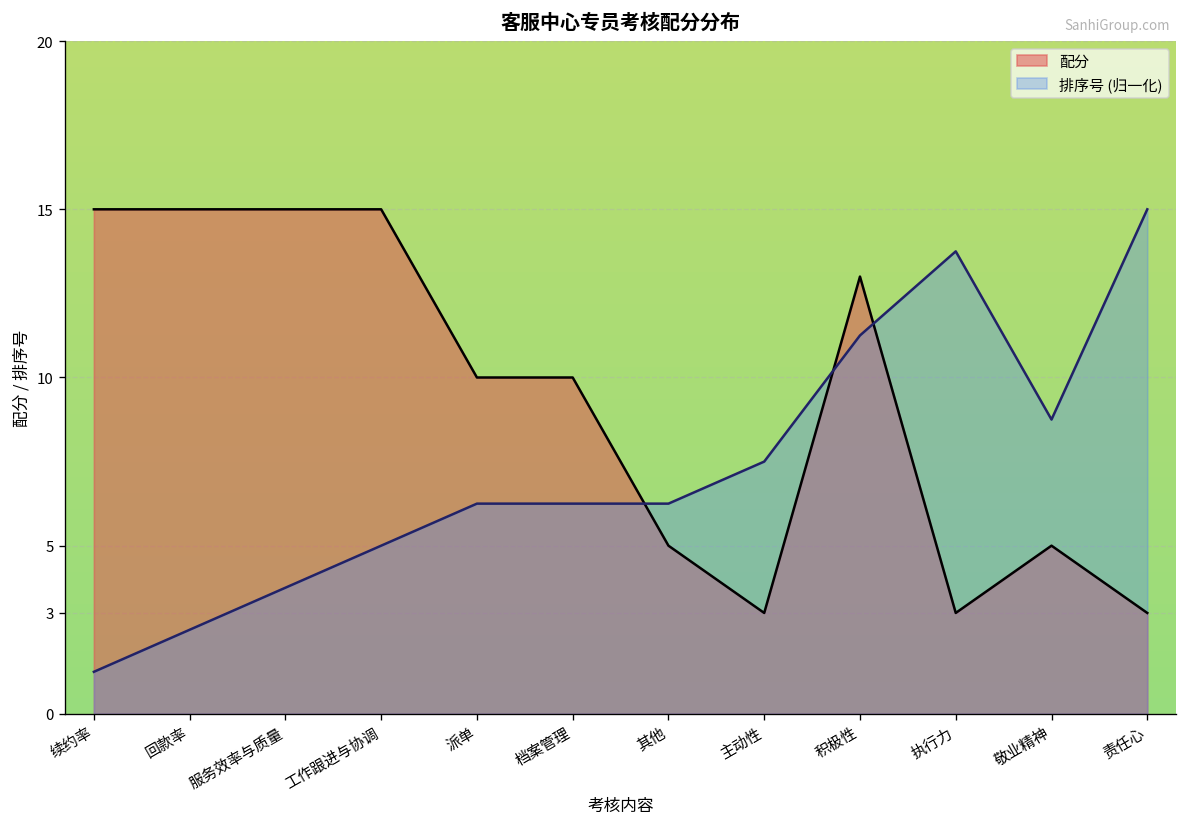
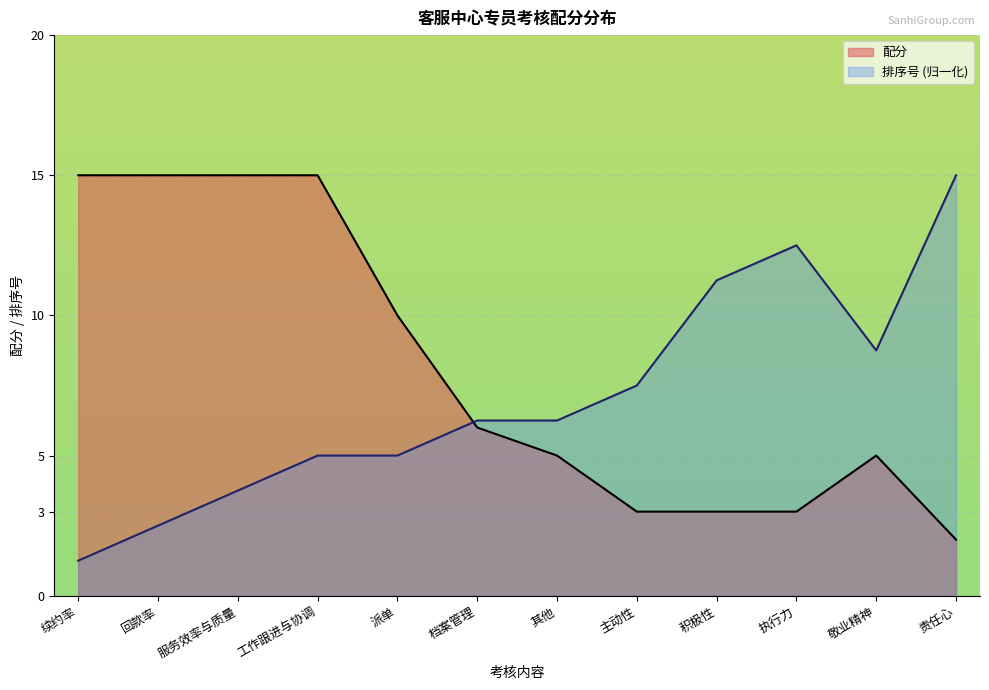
  {
    "配分": {
      "续约率": 15,
      "回款率": 15,
      "服务效率与质量": 15,
      "工作跟进与协调": 15,
      "派单": 10,
-     "档案管理": 10,
+     "档案管理": 6,
      "其他": 5,
      "主动性": 3,
-     "积极性": 13,
+     "积极性": 3,
      "执行力": 3,
      "敬业精神": 5,
-     "责任心": 3
+     "责任心": 2
    },
    "排序号 (归一化)": {
      "续约率": 1.3,
      "回款率": 2.5,
      "服务效率与质量": 3.8,
      "工作跟进与协调": 5.0,
-     "派单": 6.3,
+     "派单": 5.0,
      "档案管理": 6.3,
      "其他": 6.3,
      "主动性": 7.5,
      "积极性": 11.3,
-     "执行力": 13.8,
+     "执行力": 12.5,
      "敬业精神": 8.8,
      "责任心": 15.0
    }
  }
